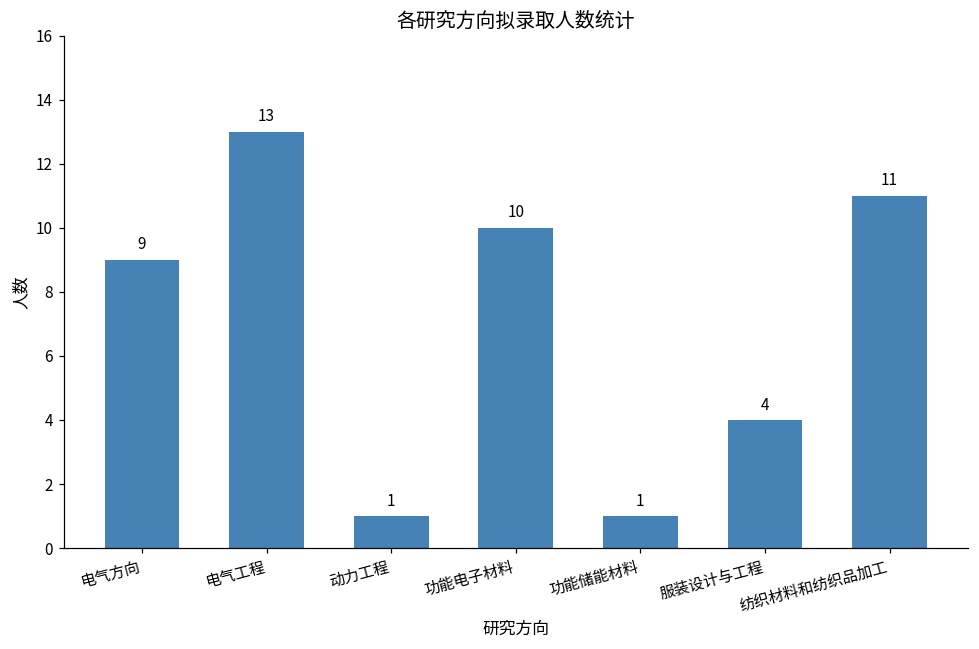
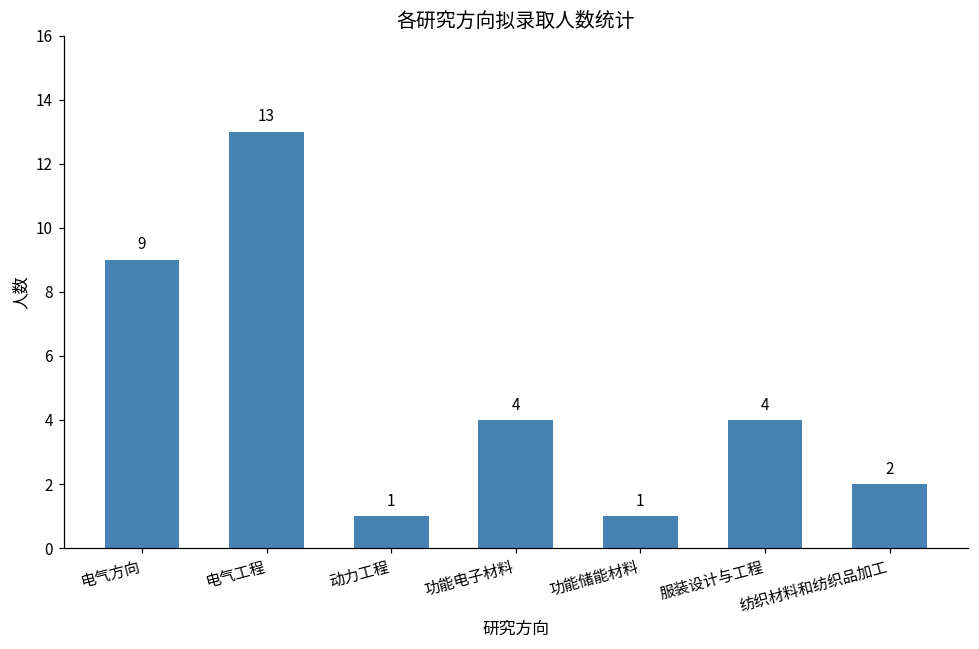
  {
    "电气方向": 9,
    "电气工程": 13,
    "动力工程": 1,
-   "功能电子材料": 10,
+   "功能电子材料": 4,
    "功能储能材料": 1,
    "服装设计与工程": 4,
-   "纺织材料和纺织品加工": 11
+   "纺织材料和纺织品加工": 2
  }
